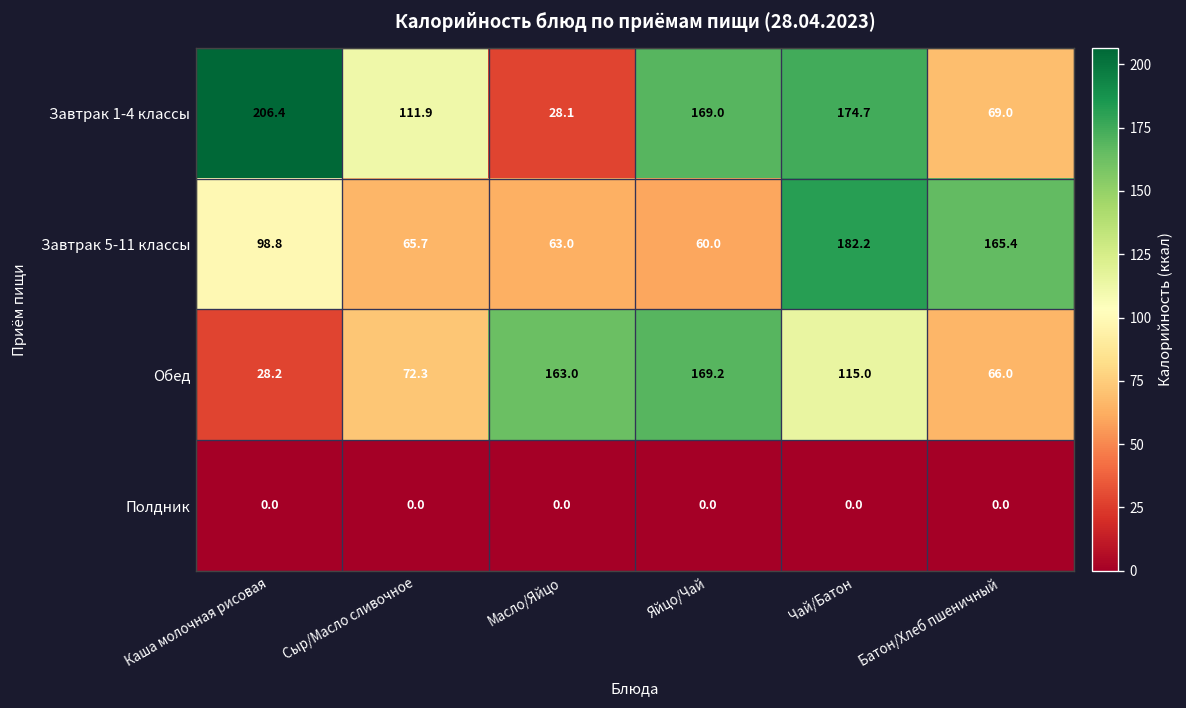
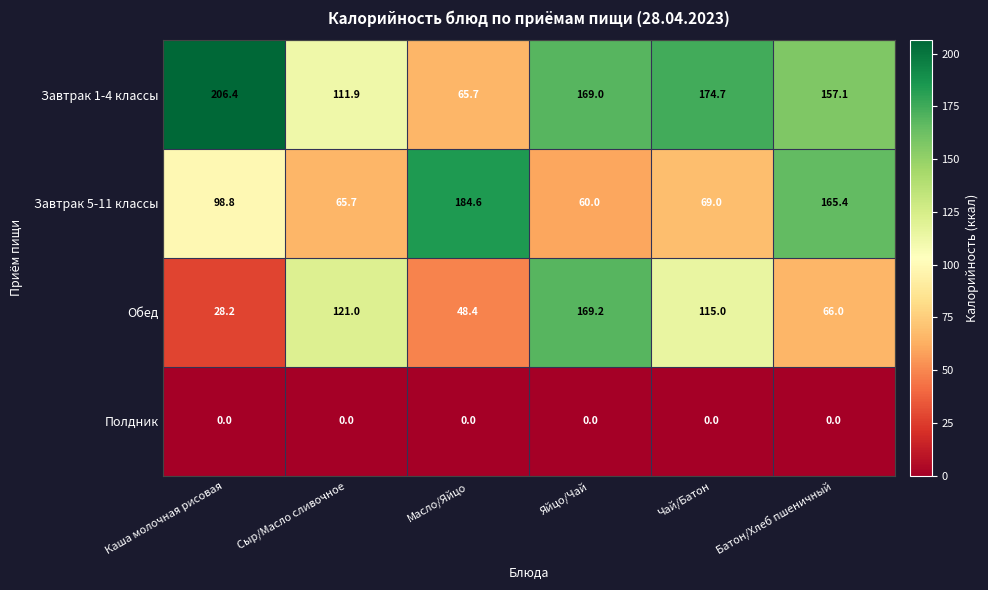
  {
    "Завтрак 1-4 классы": {
      "Каша молочная рисовая": 206.4,
      "Сыр/Масло сливочное": 111.9,
-     "Масло/Яйцо": 28.1,
+     "Масло/Яйцо": 65.7,
      "Яйцо/Чай": 169.0,
      "Чай/Батон": 174.7,
-     "Батон/Хлеб пшеничный": 69.0
+     "Батон/Хлеб пшеничный": 157.1
    },
    "Завтрак 5-11 классы": {
      "Каша молочная рисовая": 98.8,
      "Сыр/Масло сливочное": 65.7,
-     "Масло/Яйцо": 63.0,
+     "Масло/Яйцо": 184.6,
      "Яйцо/Чай": 60.0,
-     "Чай/Батон": 182.2,
+     "Чай/Батон": 69.0,
      "Батон/Хлеб пшеничный": 165.4
    },
    "Обед": {
      "Каша молочная рисовая": 28.2,
-     "Сыр/Масло сливочное": 72.3,
-     "Масло/Яйцо": 163.0,
+     "Сыр/Масло сливочное": 121.0,
+     "Масло/Яйцо": 48.4,
      "Яйцо/Чай": 169.2,
      "Чай/Батон": 115.0,
      "Батон/Хлеб пшеничный": 66.0
    },
    "Полдник": {
      "Каша молочная рисовая": 0.0,
      "Сыр/Масло сливочное": 0.0,
      "Масло/Яйцо": 0.0,
      "Яйцо/Чай": 0.0,
      "Чай/Батон": 0.0,
      "Батон/Хлеб пшеничный": 0.0
    }
  }
